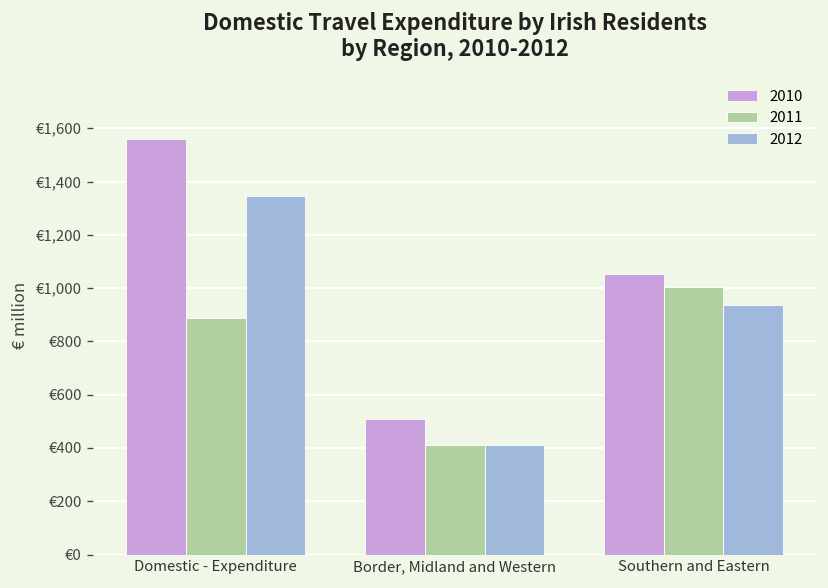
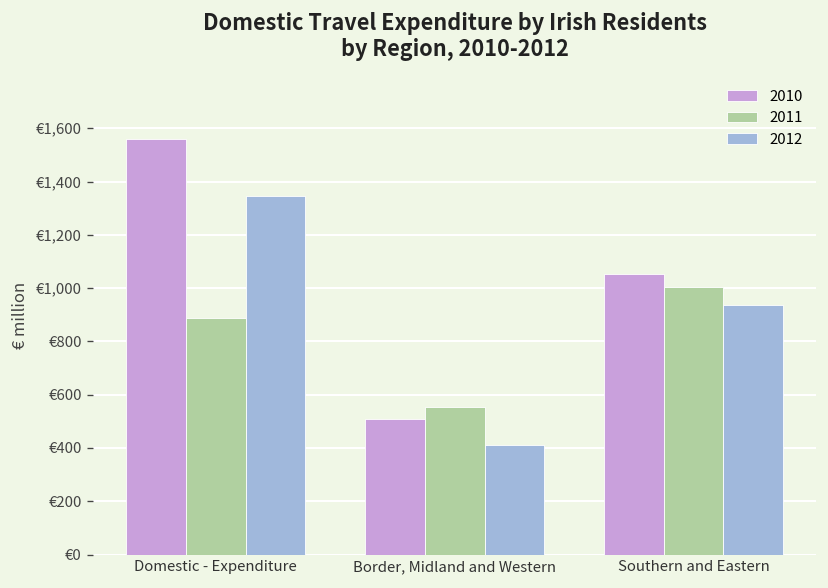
  {
    "2011": {
      "Domestic - Expenditure": "€890",
-     "Border, Midland and Western": "€410",
+     "Border, Midland and Western": "€550",
      "Southern and Eastern": "€1,000"
    }
  }
